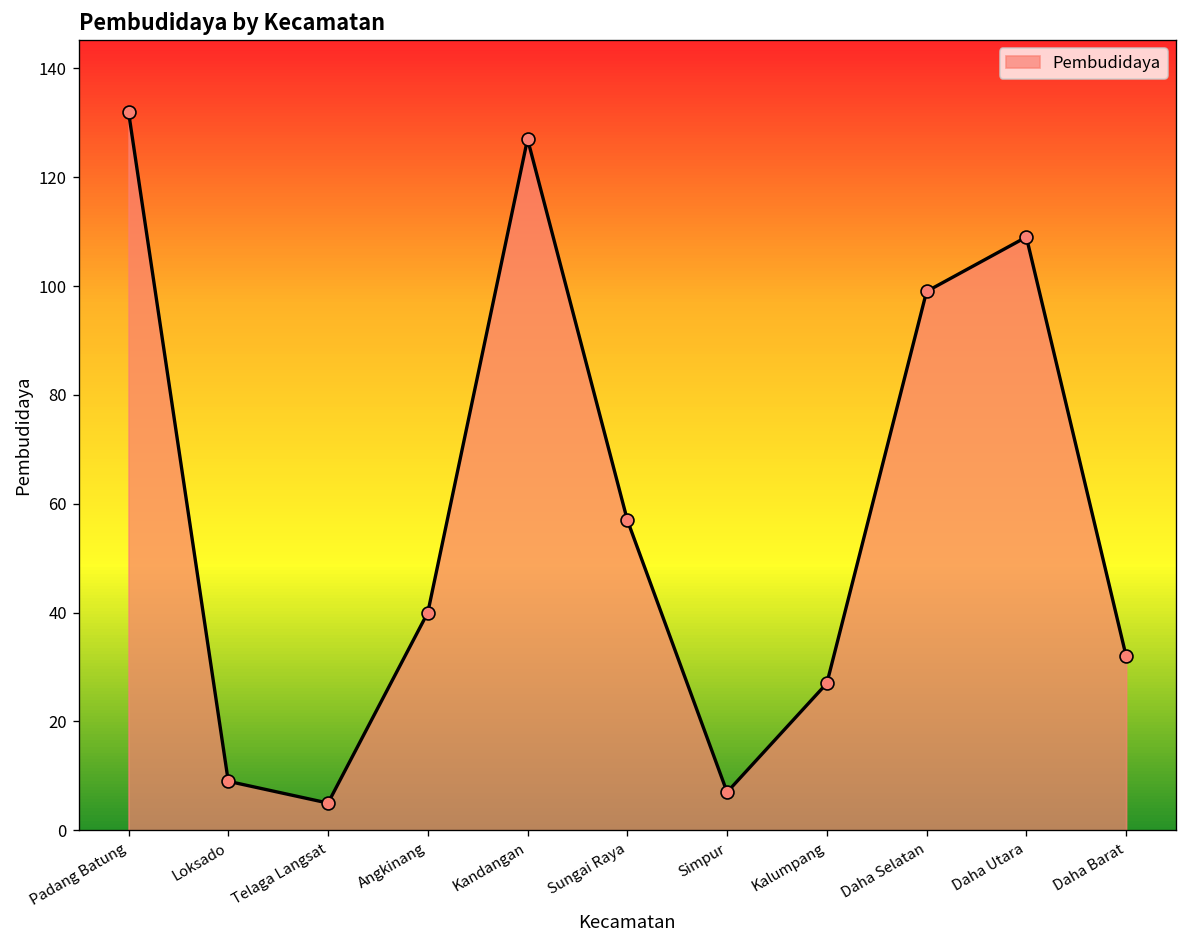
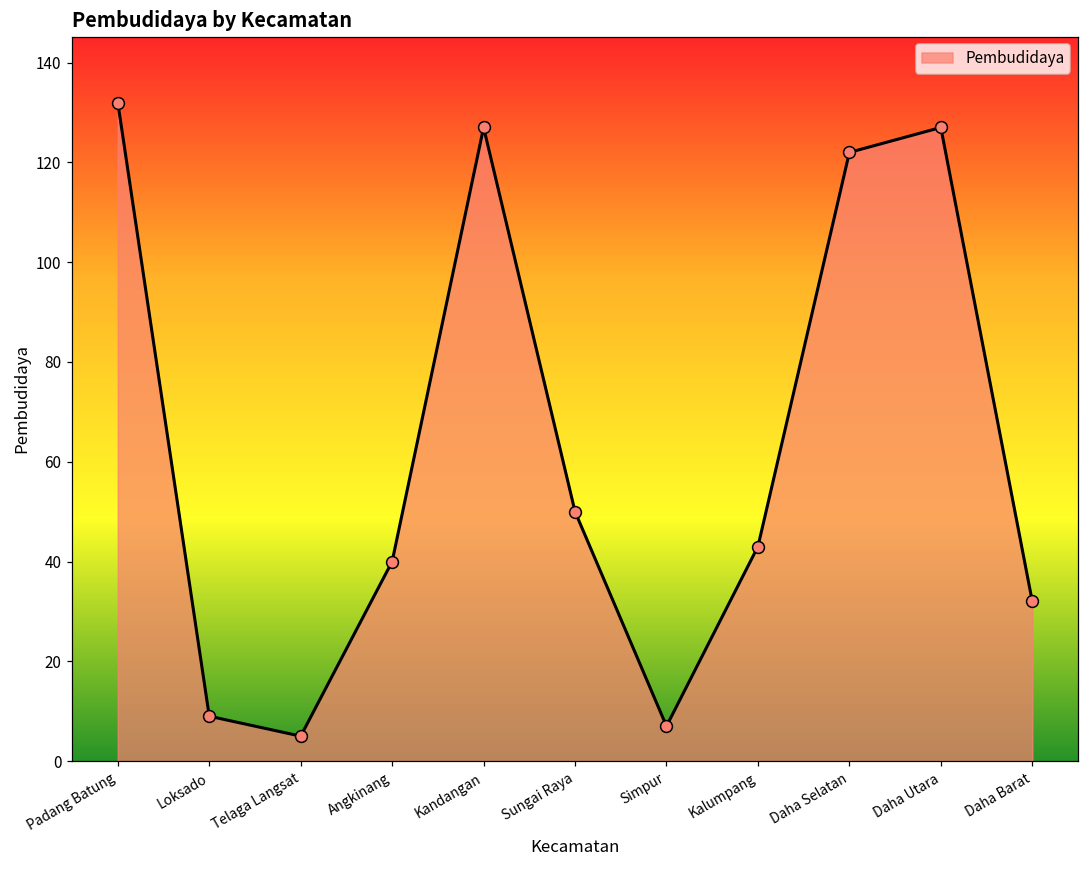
  {
    "Padang Batung": 132,
    "Loksado": 9,
    "Telaga Langsat": 5,
    "Angkinang": 40,
    "Kandangan": 127,
-   "Sungai Raya": 57,
+   "Sungai Raya": 50,
    "Simpur": 7,
-   "Kalumpang": 27,
-   "Daha Selatan": 99,
-   "Daha Utara": 109,
+   "Kalumpang": 43,
+   "Daha Selatan": 122,
+   "Daha Utara": 127,
    "Daha Barat": 32
  }
